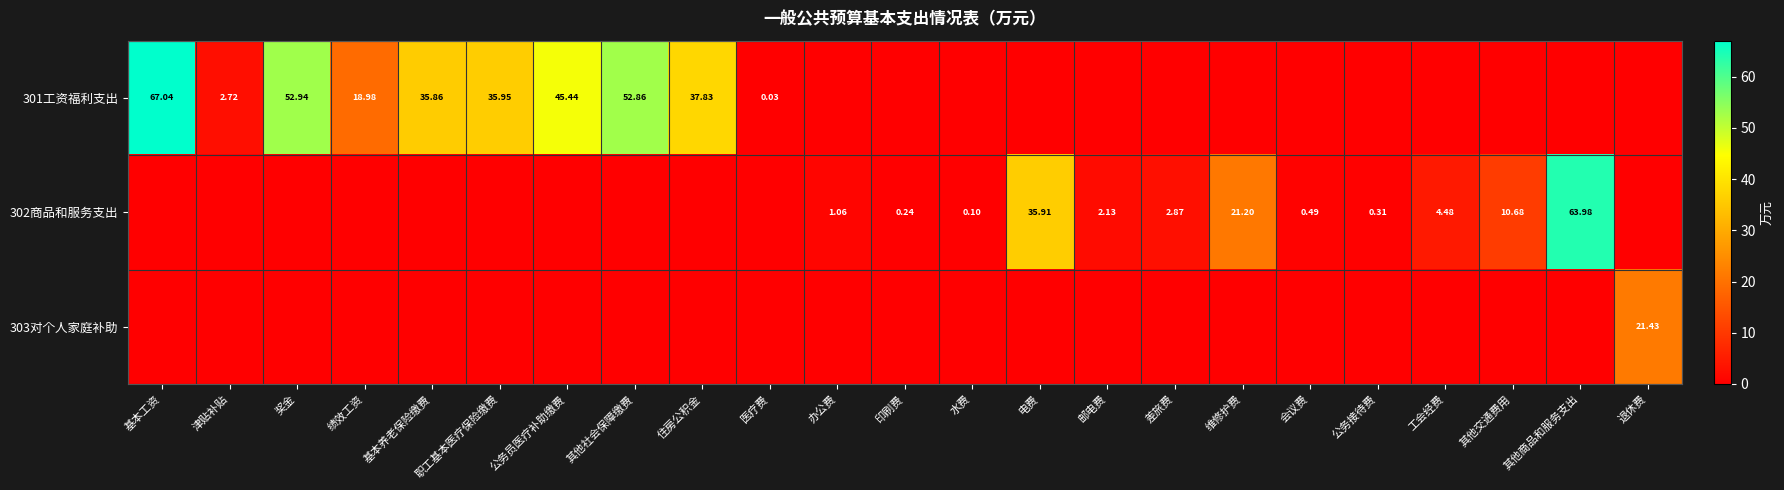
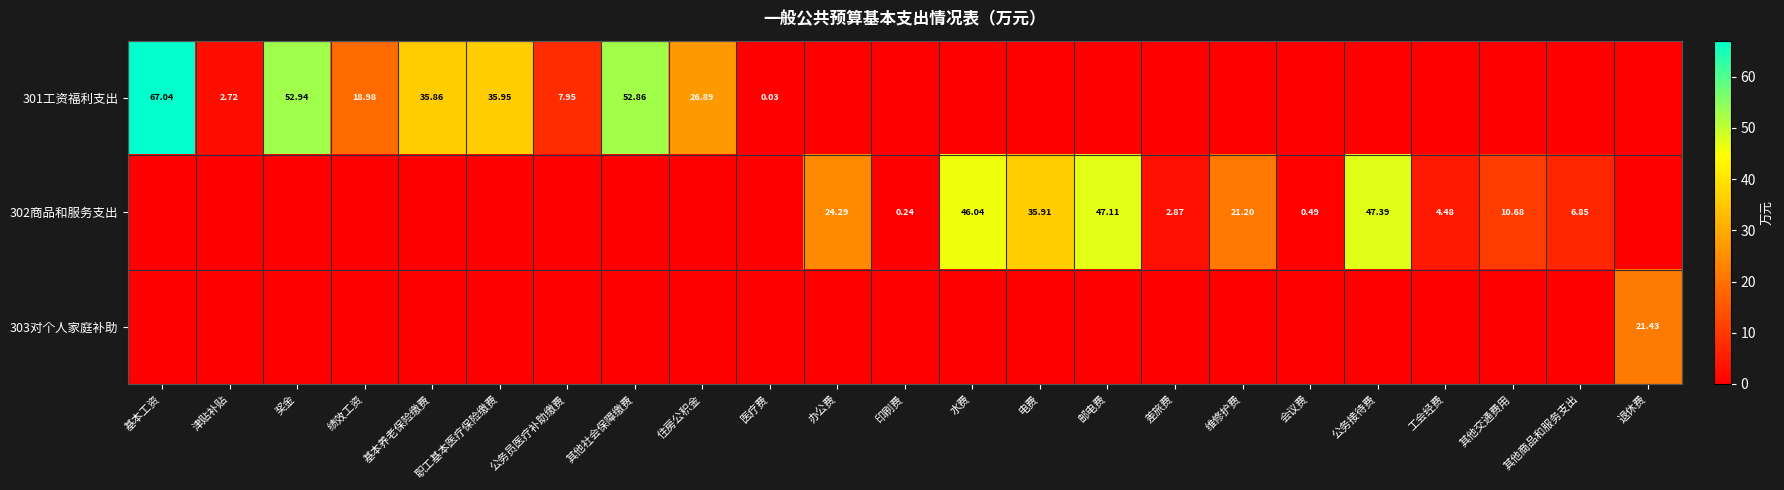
  {
    "301工资福利支出": {
      "基本工资": 67.04,
      "津贴补贴": 2.72,
      "奖金": 52.94,
      "绩效工资": 18.98,
      "基本养老保险缴费": 35.86,
      "职工基本医疗保险缴费": 35.95,
-     "公务员医疗补助缴费": 45.44,
+     "公务员医疗补助缴费": 7.95,
      "其他社会保障缴费": 52.86,
-     "住房公积金": 37.83,
+     "住房公积金": 26.89,
      "医疗费": 0.03
    },
    "302商品和服务支出": {
-     "办公费": 1.06,
+     "办公费": 24.29,
      "印刷费": 0.24,
-     "水费": 0.10,
+     "水费": 46.04,
      "电费": 35.91,
-     "邮电费": 2.13,
+     "邮电费": 47.11,
      "差旅费": 2.87,
      "维修护费": 21.20,
      "会议费": 0.49,
-     "公务接待费": 0.31,
+     "公务接待费": 47.39,
      "工会经费": 4.48,
      "其他交通费用": 10.68,
-     "其他商品和服务支出": 63.98
+     "其他商品和服务支出": 6.85
    },
    "303对个人家庭补助": {
      "退休费": 21.43
    }
  }
